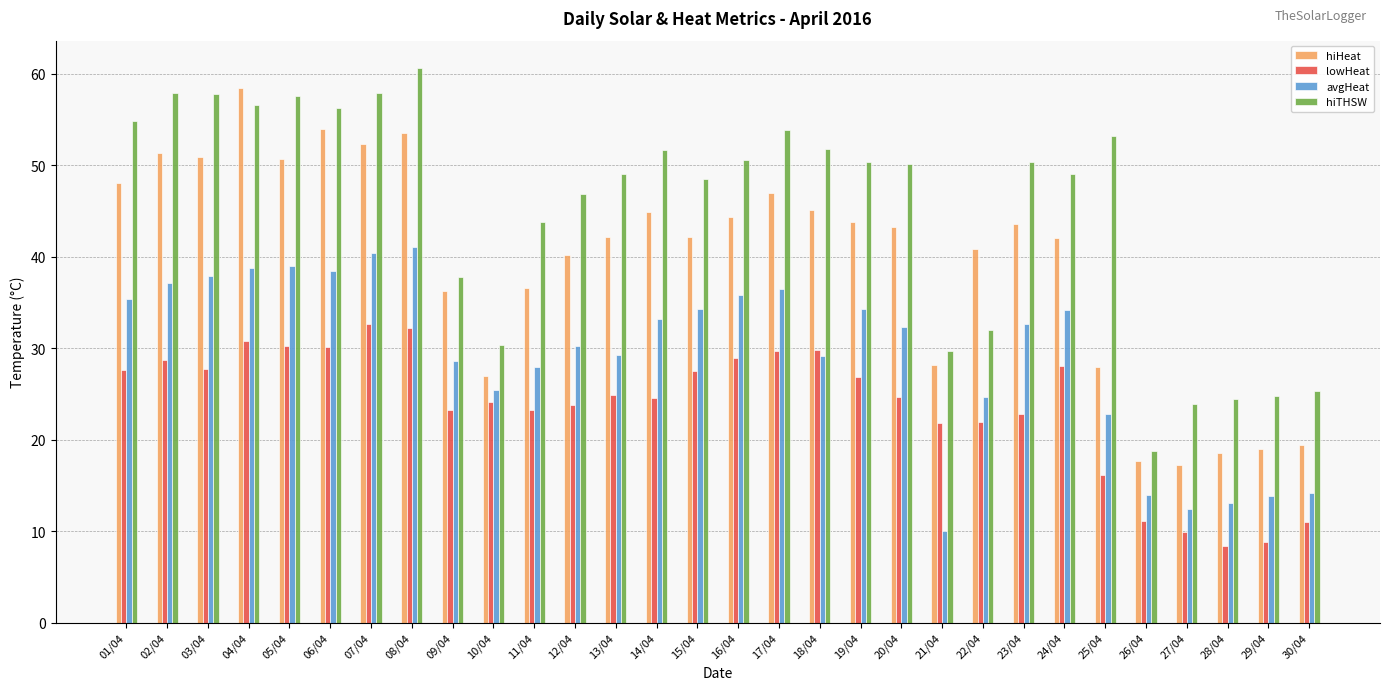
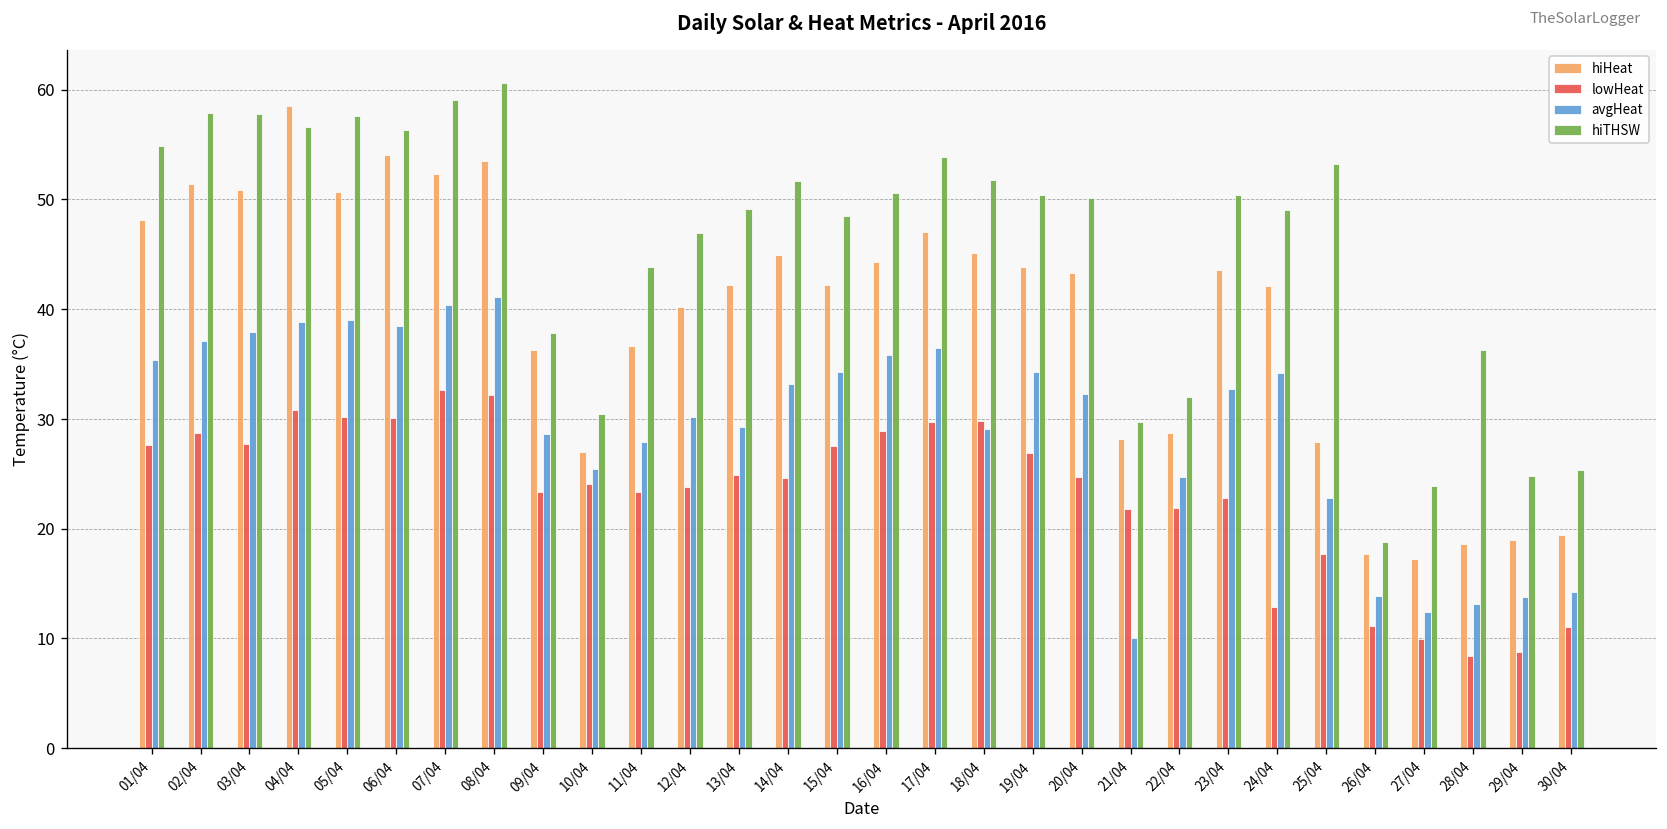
  {
    "hiHeat": {
      "01/04": 48,
      "02/04": 51,
      "03/04": 51,
      "04/04": 59,
      "05/04": 51,
      "06/04": 54,
      "07/04": 52,
      "08/04": 54,
      "09/04": 36,
      "10/04": 27,
      "11/04": 37,
      "12/04": 40,
      "13/04": 42,
      "14/04": 45,
      "15/04": 42,
      "16/04": 44,
      "17/04": 47,
      "18/04": 45,
      "19/04": 44,
      "20/04": 43,
      "21/04": 28,
-     "22/04": 41,
+     "22/04": 29,
      "23/04": 44,
      "24/04": 42,
      "25/04": 28,
      "26/04": 18,
      "27/04": 17,
      "28/04": 19,
      "29/04": 19,
      "30/04": 19
    },
    "lowHeat": {
      "01/04": 28,
      "02/04": 29,
      "03/04": 28,
      "04/04": 31,
      "05/04": 30,
      "06/04": 30,
      "07/04": 33,
      "08/04": 32,
      "09/04": 23,
      "10/04": 24,
      "11/04": 23,
      "12/04": 24,
      "13/04": 25,
      "14/04": 25,
      "15/04": 28,
      "16/04": 29,
      "17/04": 30,
      "18/04": 30,
      "19/04": 27,
      "20/04": 25,
      "21/04": 22,
      "22/04": 22,
      "23/04": 23,
-     "24/04": 28,
-     "25/04": 16,
+     "24/04": 13,
+     "25/04": 18,
      "26/04": 11,
      "27/04": 10,
      "28/04": 8,
      "29/04": 9,
      "30/04": 11
    },
    "avgHeat": {
      "01/04": 35,
      "02/04": 37,
      "03/04": 38,
      "04/04": 39,
      "05/04": 39,
      "06/04": 39,
      "07/04": 40,
      "08/04": 41,
      "09/04": 29,
      "10/04": 25,
      "11/04": 28,
      "12/04": 30,
      "13/04": 29,
      "14/04": 33,
      "15/04": 34,
      "16/04": 36,
      "17/04": 37,
      "18/04": 29,
      "19/04": 34,
      "20/04": 32,
      "21/04": 10,
      "22/04": 25,
      "23/04": 33,
      "24/04": 34,
      "25/04": 23,
      "26/04": 14,
      "27/04": 12,
      "28/04": 13,
      "29/04": 14,
      "30/04": 14
    },
    "hiTHSW": {
      "01/04": 55,
      "02/04": 58,
      "03/04": 58,
      "04/04": 57,
      "05/04": 58,
      "06/04": 56,
-     "07/04": 58,
+     "07/04": 59,
      "08/04": 61,
      "09/04": 38,
      "10/04": 30,
      "11/04": 44,
      "12/04": 47,
      "13/04": 49,
      "14/04": 52,
      "15/04": 49,
      "16/04": 51,
      "17/04": 54,
      "18/04": 52,
      "19/04": 50,
      "20/04": 50,
      "21/04": 30,
      "22/04": 32,
      "23/04": 50,
      "24/04": 49,
      "25/04": 53,
      "26/04": 19,
      "27/04": 24,
-     "28/04": 25,
+     "28/04": 36,
      "29/04": 25,
      "30/04": 25
    }
  }
